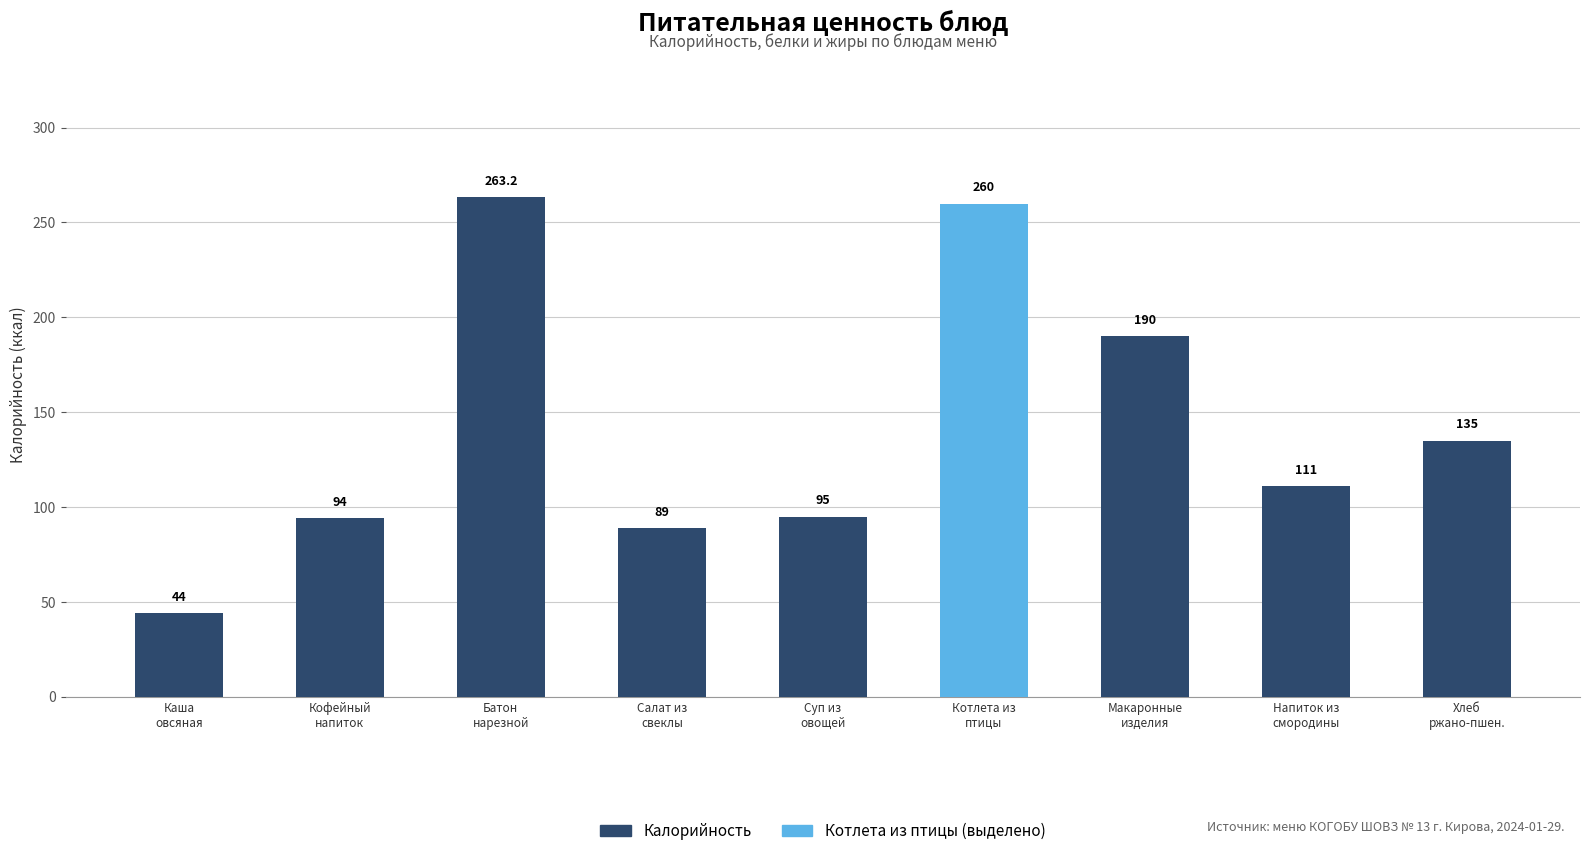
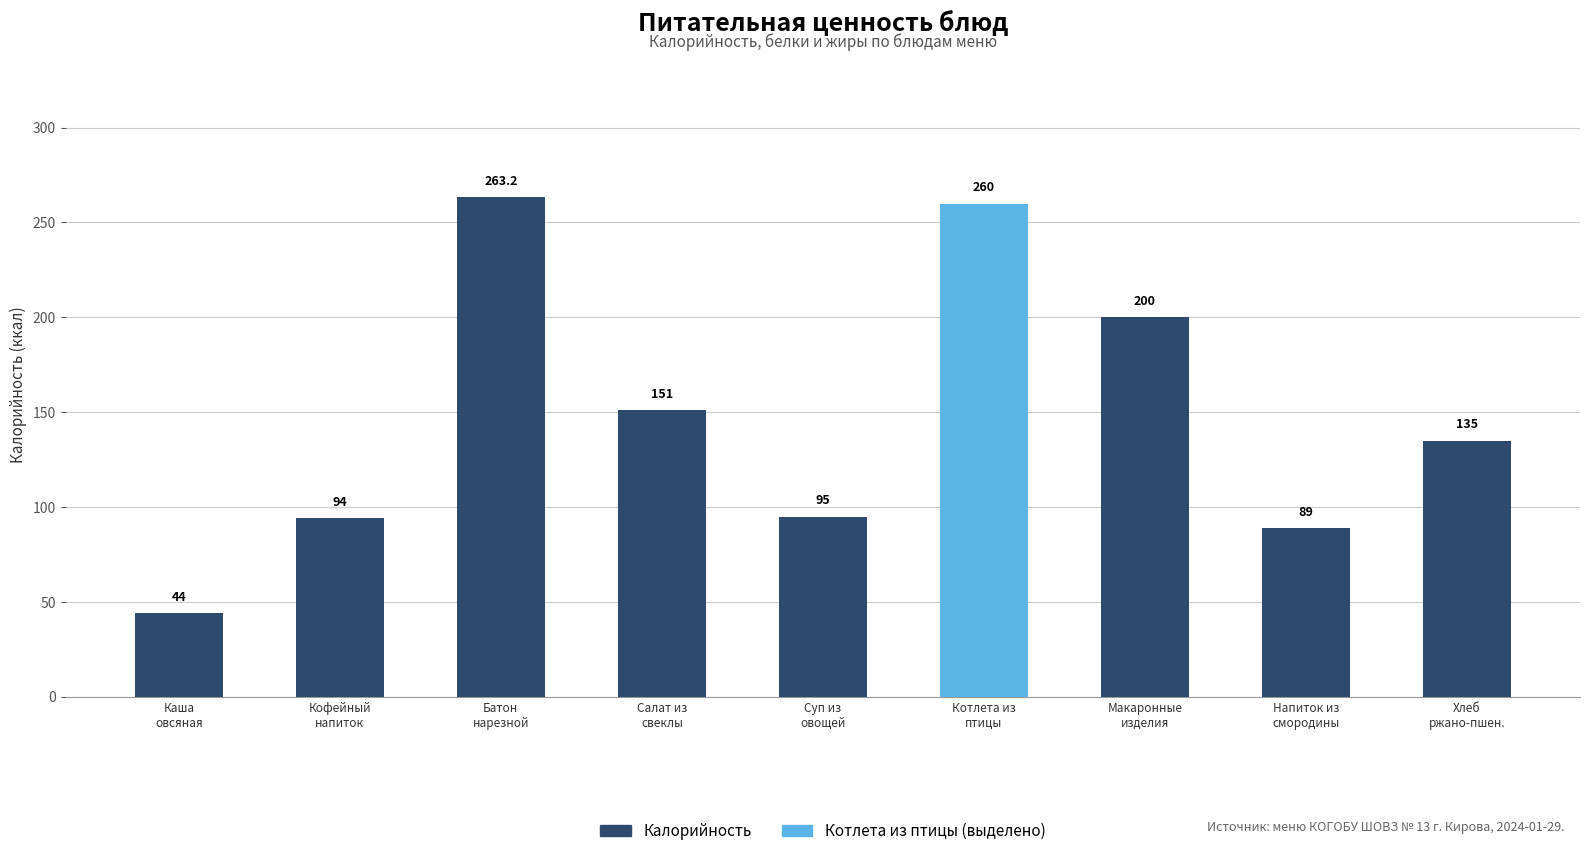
  {
    "Каша овсяная": 44,
    "Кофейный напиток": 94,
    "Батон нарезной": 263.2,
-   "Салат из свеклы": 89,
+   "Салат из свеклы": 151,
    "Суп из овощей": 95,
    "Котлета из птицы": 260,
-   "Макаронные изделия": 190,
-   "Напиток из смородины": 111,
+   "Макаронные изделия": 200,
+   "Напиток из смородины": 89,
    "Хлеб ржано-пшен.": 135
  }
